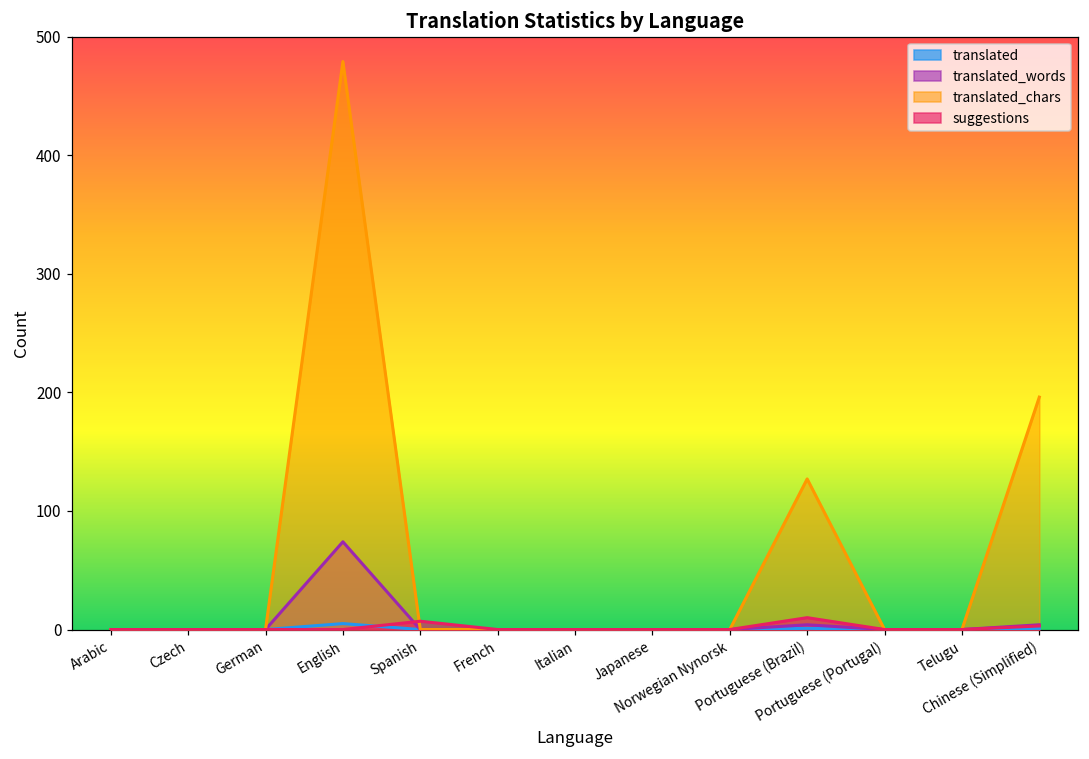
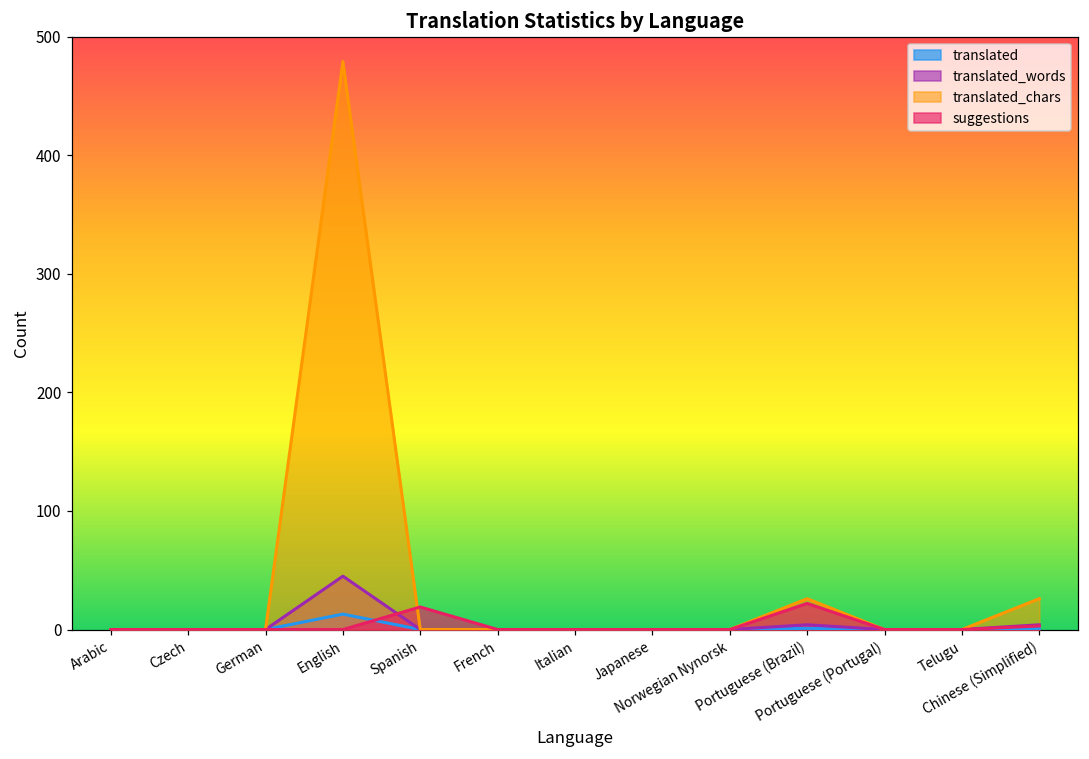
  {
    "translated": {
-     "English": 5,
+     "English": 13,
      "Portuguese (Brazil)": 1
    },
    "translated_words": {
-     "English": 74,
+     "English": 45,
      "Portuguese (Brazil)": 4
    },
    "translated_chars": {
      "English": 479,
-     "Portuguese (Brazil)": 127,
-     "Chinese (Simplified)": 196
+     "Portuguese (Brazil)": 26,
+     "Chinese (Simplified)": 26
    },
    "suggestions": {
      "English": 0,
-     "Spanish": 7,
-     "Portuguese (Brazil)": 10
+     "Spanish": 19,
+     "Portuguese (Brazil)": 22
    }
  }
